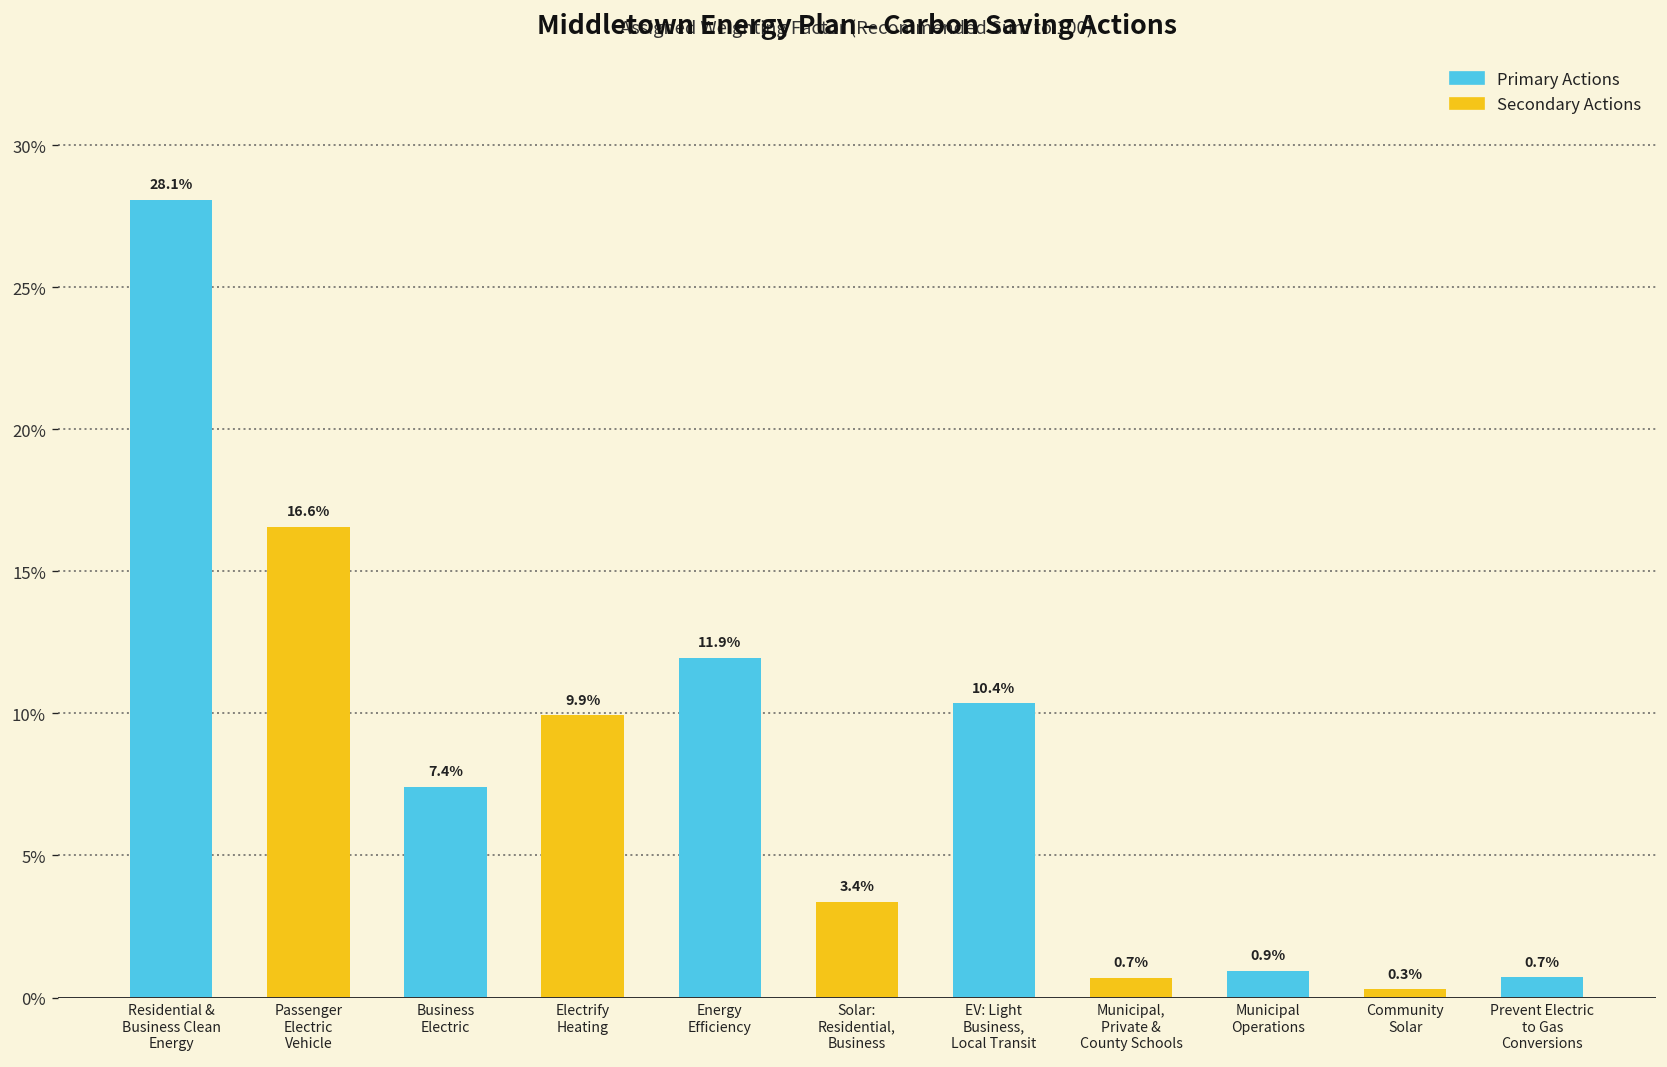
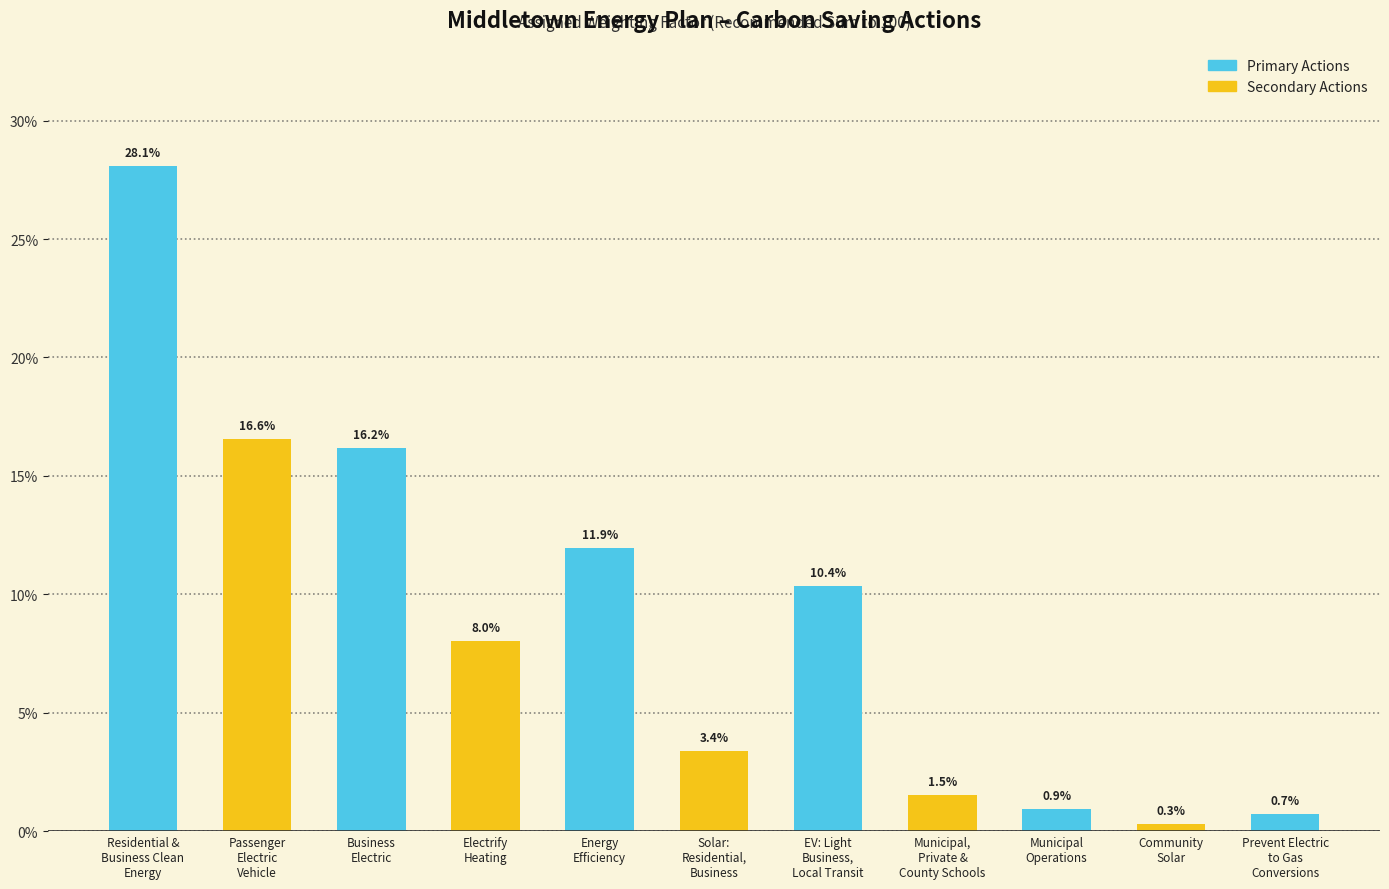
  {
    "Residential & Business Clean Energy": "28.1%",
    "Passenger Electric Vehicle": "16.6%",
-   "Business Electric": "7.4%",
-   "Electrify Heating": "9.9%",
+   "Business Electric": "16.2%",
+   "Electrify Heating": "8.0%",
    "Energy Efficiency": "11.9%",
    "Solar: Residential, Business": "3.4%",
    "EV: Light Business, Local Transit": "10.4%",
-   "Municipal, Private & County Schools": "0.7%",
+   "Municipal, Private & County Schools": "1.5%",
    "Municipal Operations": "0.9%",
    "Community Solar": "0.3%",
    "Prevent Electric to Gas Conversions": "0.7%"
  }
